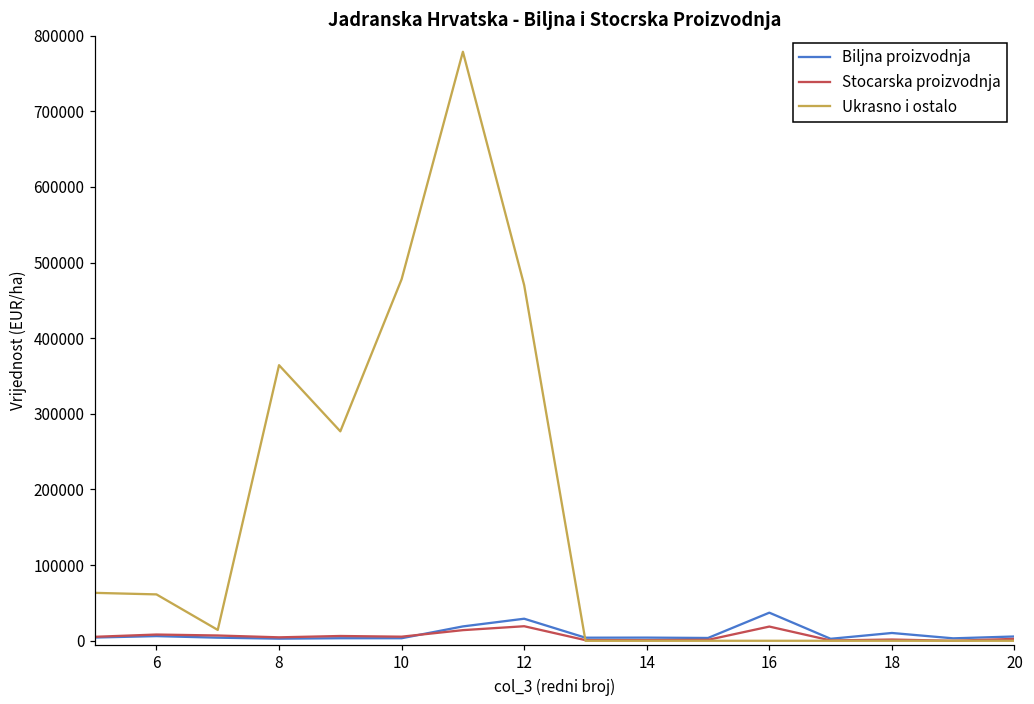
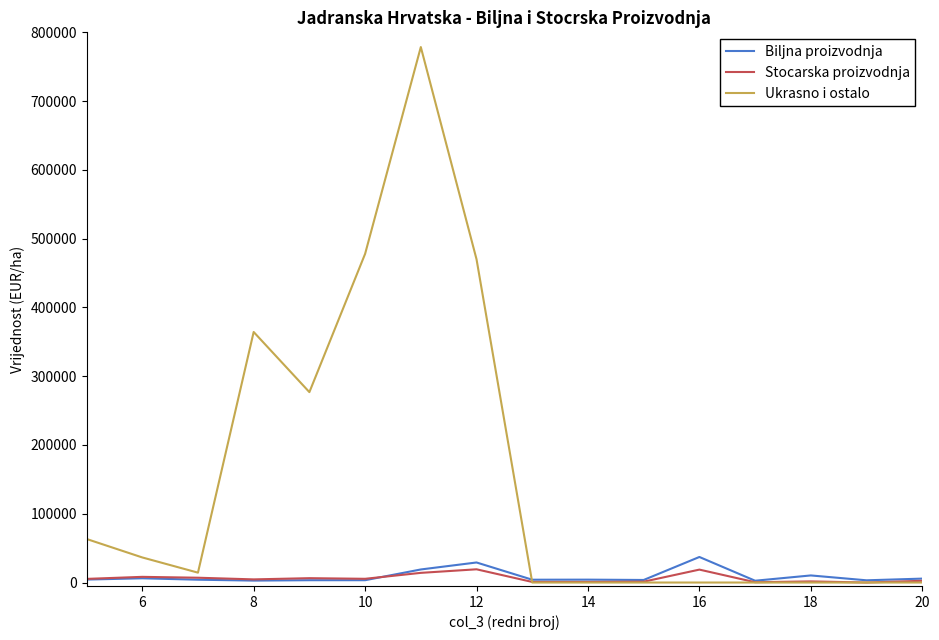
  {
    "Biljna proizvodnja": {
      "12": 30000,
      "16": 40000,
      "18": 10000
    },
    "Stocarska proizvodnja": {
      "12": 20000,
      "16": 20000
    },
    "Ukrasno i ostalo": {
-     "6": 60000,
+     "6": 40000,
      "8": 360000,
      "10": 480000,
      "12": 470000,
      "16": 0
    }
  }
